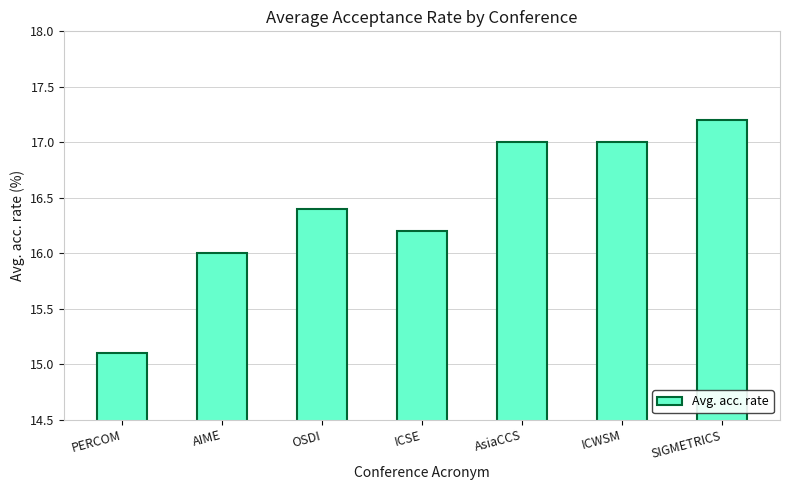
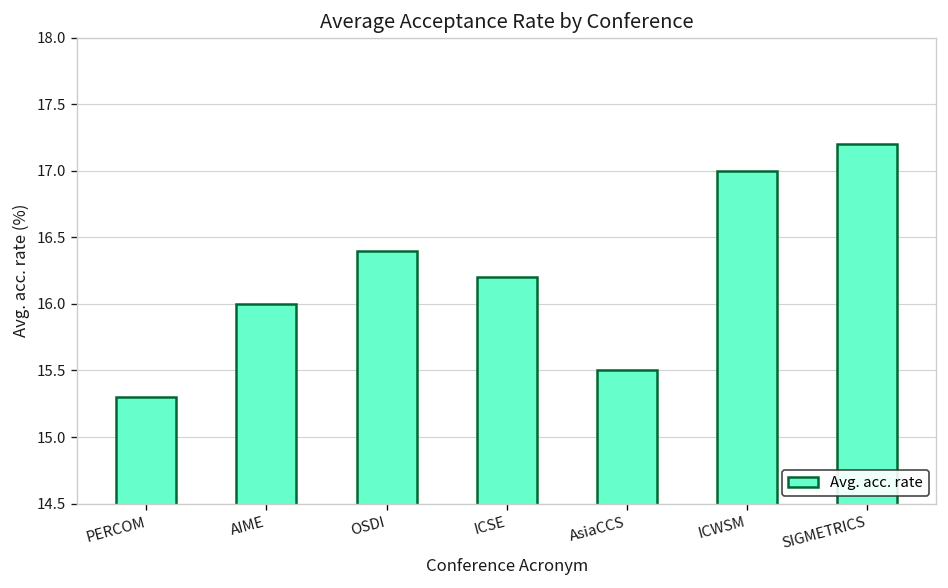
  {
-   "PERCOM": 15.1,
+   "PERCOM": 15.3,
    "AIME": 16.0,
    "OSDI": 16.4,
    "ICSE": 16.2,
-   "AsiaCCS": 17.0,
+   "AsiaCCS": 15.5,
    "ICWSM": 17.0,
    "SIGMETRICS": 17.2
  }
